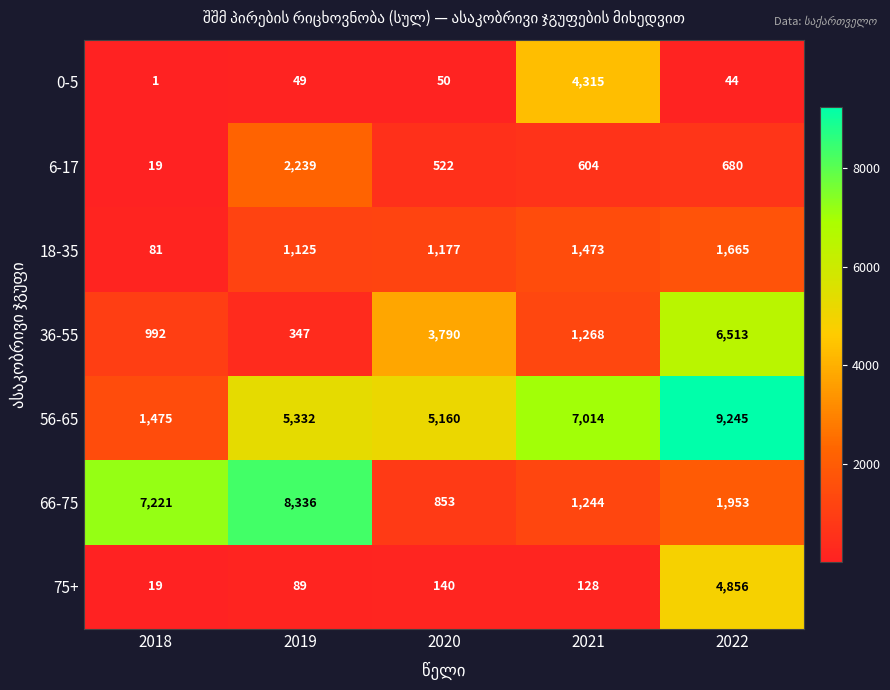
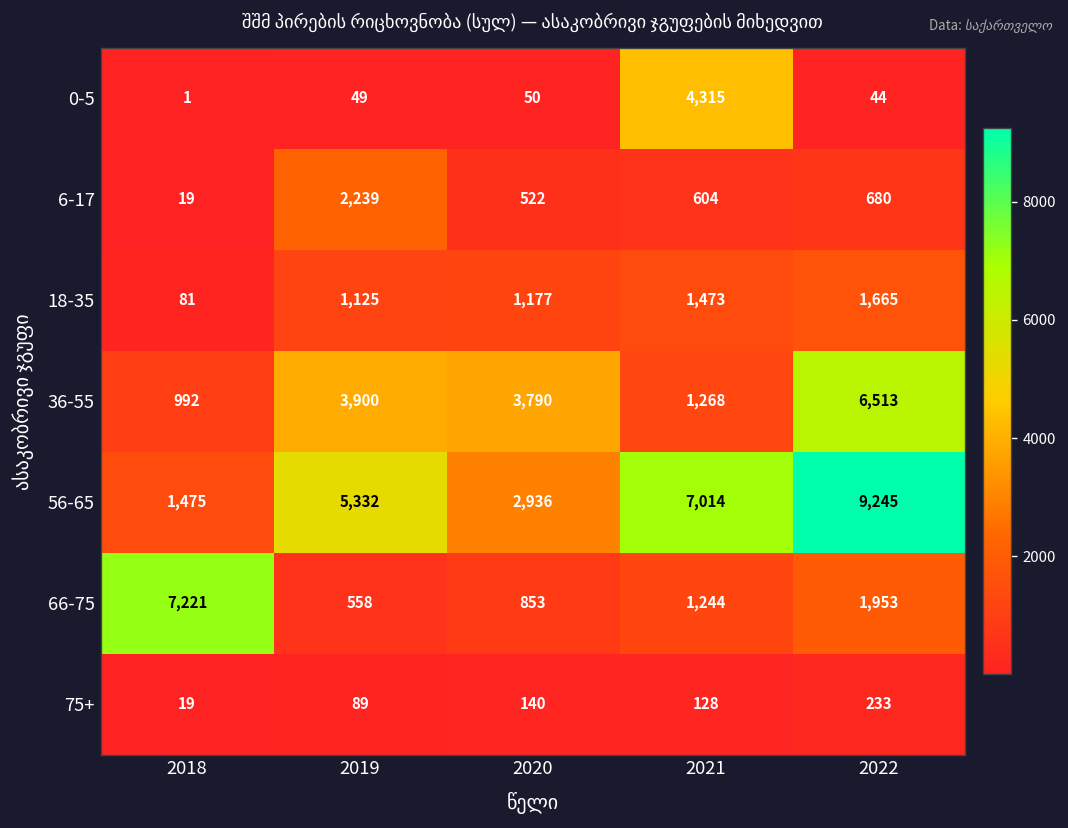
  {
    "0-5": {
      "2018": "1",
      "2019": "49",
      "2020": "50",
      "2021": "4,315",
      "2022": "44"
    },
    "6-17": {
      "2018": "19",
      "2019": "2,239",
      "2020": "522",
      "2021": "604",
      "2022": "680"
    },
    "18-35": {
      "2018": "81",
      "2019": "1,125",
      "2020": "1,177",
      "2021": "1,473",
      "2022": "1,665"
    },
    "36-55": {
      "2018": "992",
-     "2019": "347",
+     "2019": "3,900",
      "2020": "3,790",
      "2021": "1,268",
      "2022": "6,513"
    },
    "56-65": {
      "2018": "1,475",
      "2019": "5,332",
-     "2020": "5,160",
+     "2020": "2,936",
      "2021": "7,014",
      "2022": "9,245"
    },
    "66-75": {
      "2018": "7,221",
-     "2019": "8,336",
+     "2019": "558",
      "2020": "853",
      "2021": "1,244",
      "2022": "1,953"
    },
    "75+": {
      "2018": "19",
      "2019": "89",
      "2020": "140",
      "2021": "128",
-     "2022": "4,856"
+     "2022": "233"
    }
  }
